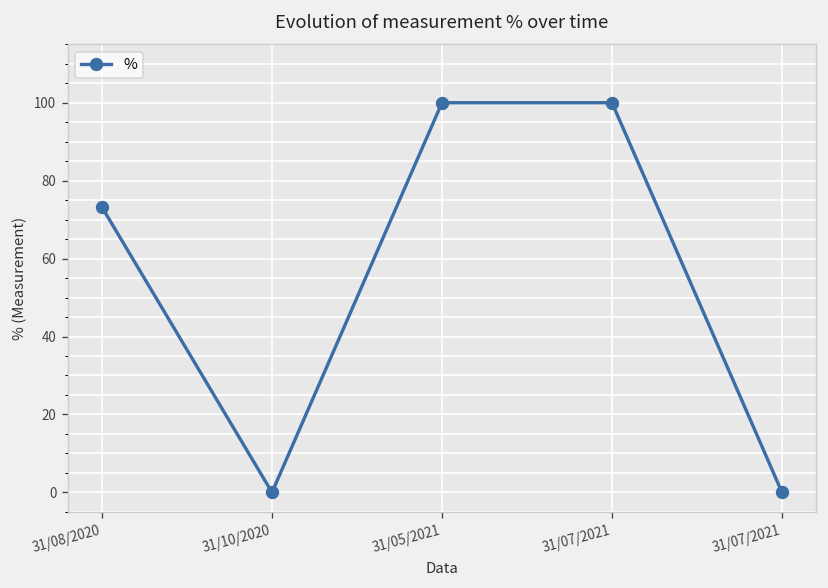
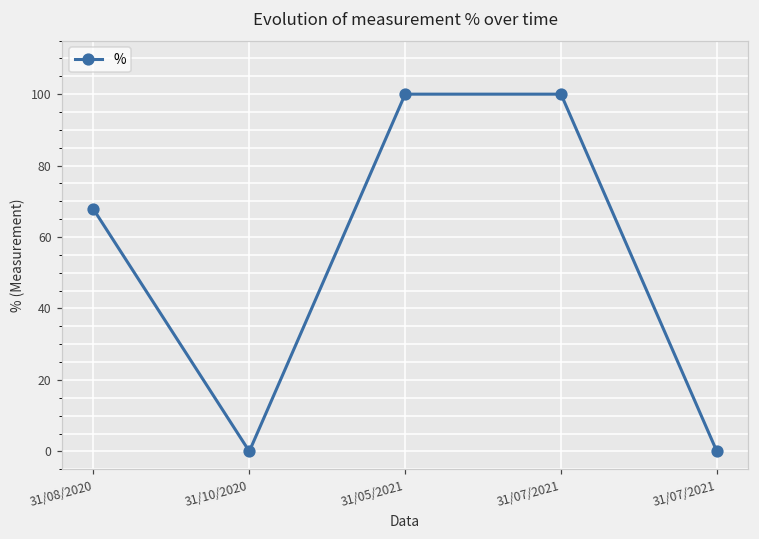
  {
-   "31/08/2020": 73,
+   "31/08/2020": 68,
    "31/10/2020": 0,
    "31/05/2021": 100
  }
